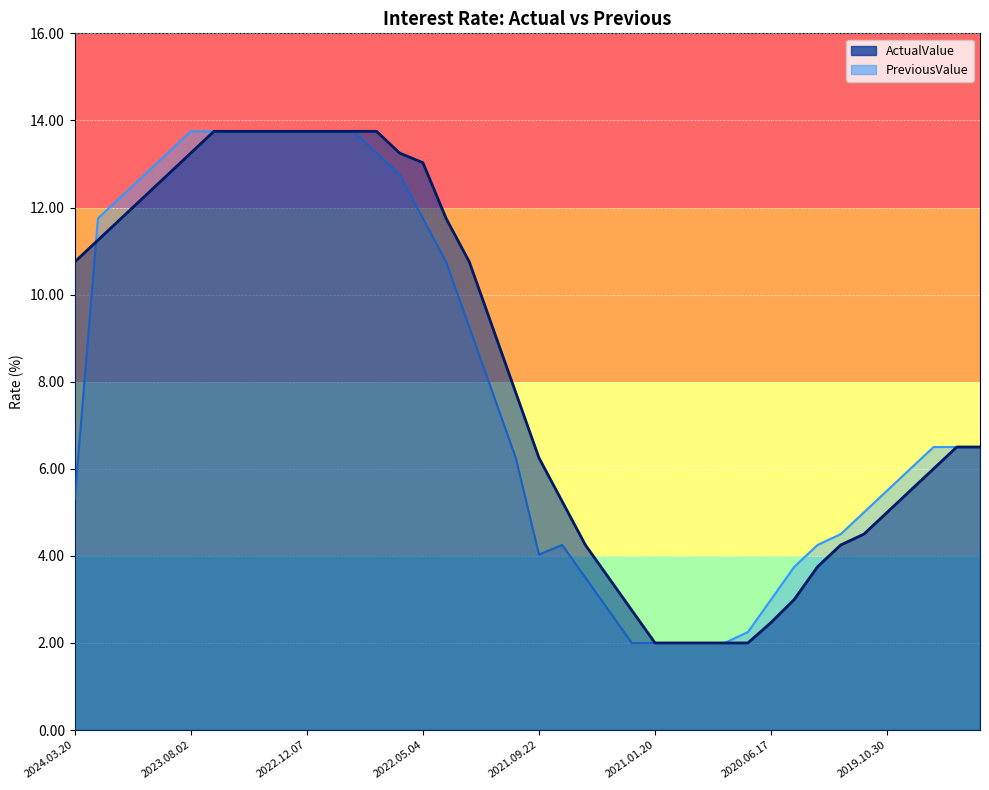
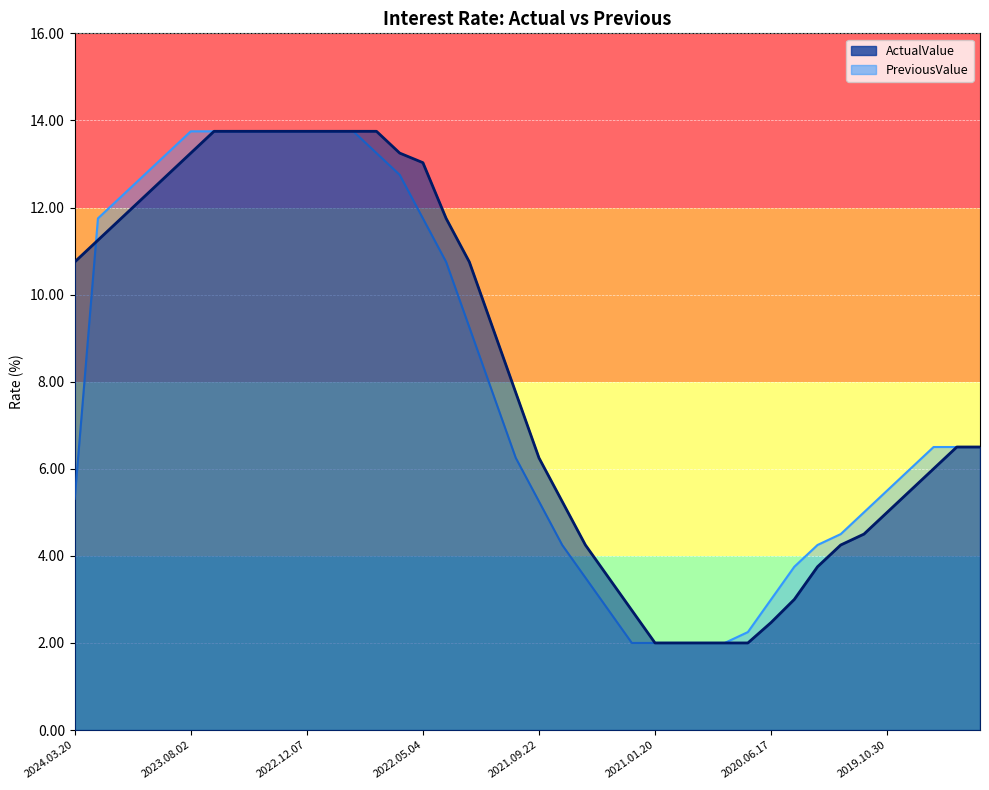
  {
    "PreviousValue": {
      "2024.03.20": 5.3,
      "2023.08.02": 13.8,
      "2022.05.04": 11.8,
-     "2021.09.22": 4.0,
+     "2021.09.22": 5.3,
      "2020.06.17": 3.0,
      "2019.10.30": 5.5
    },
    "ActualValue": {
      "2024.03.20": 10.8,
      "2023.08.02": 13.3,
      "2022.05.04": 13.0,
      "2021.09.22": 6.3,
      "2020.06.17": 2.5,
      "2019.10.30": 5.0
    }
  }
